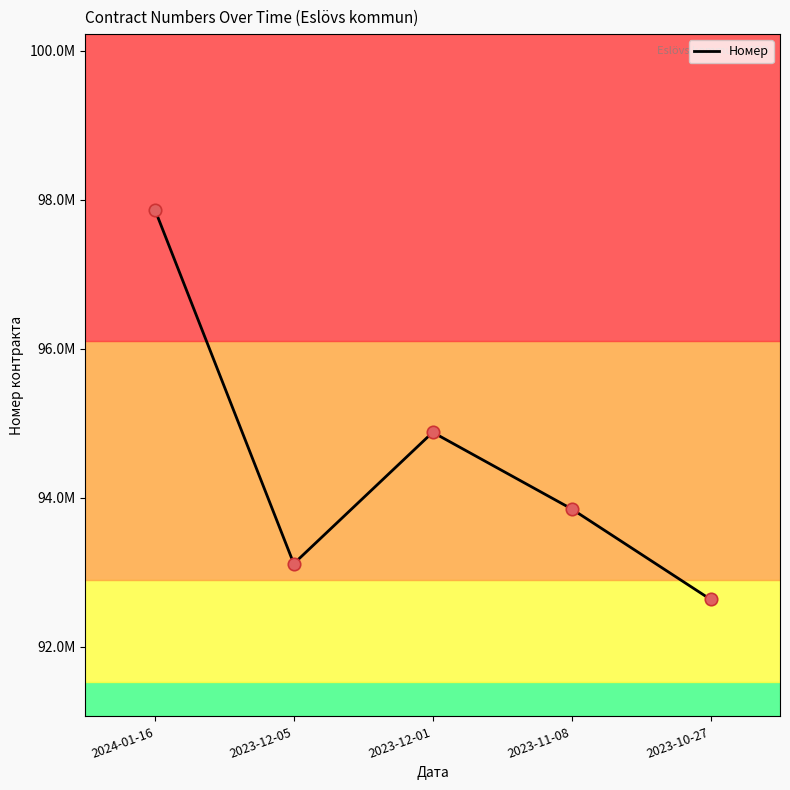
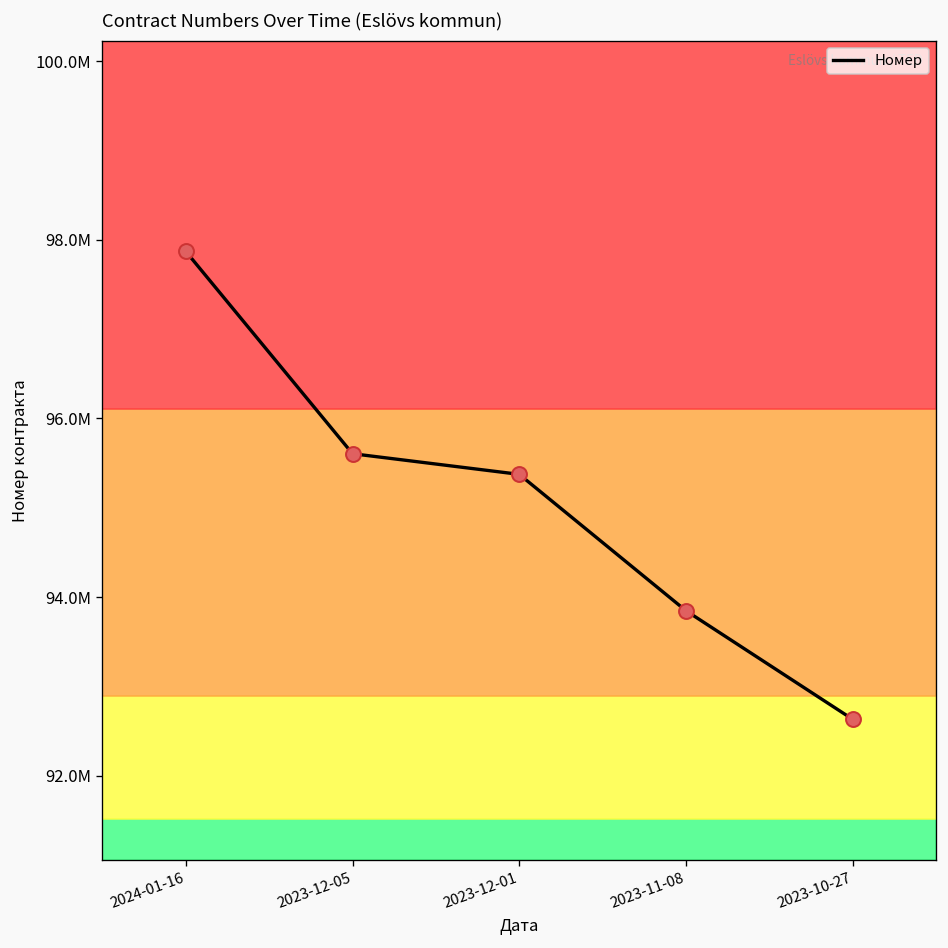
  {
    "Номер": {
      "2024-01-16": 97900000,
-     "2023-12-05": 93100000,
-     "2023-12-01": 94900000,
+     "2023-12-05": 95600000,
+     "2023-12-01": 95400000,
      "2023-11-08": 93800000,
      "2023-10-27": 92600000
    }
  }
